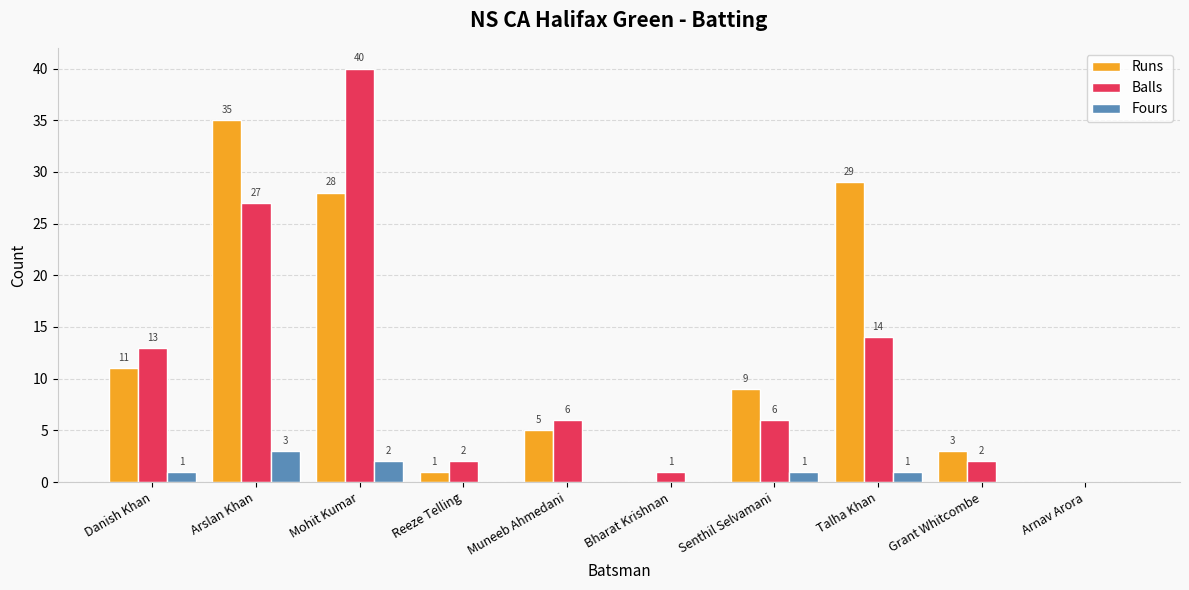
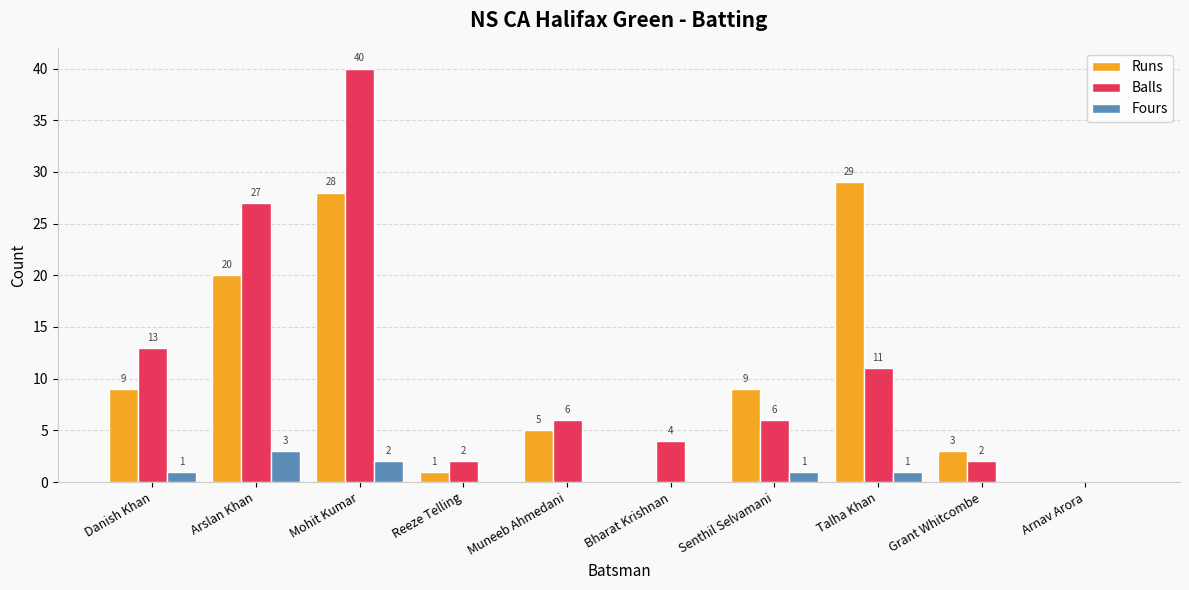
  {
    "Runs": {
-     "Danish Khan": 11,
-     "Arslan Khan": 35,
+     "Danish Khan": 9,
+     "Arslan Khan": 20,
      "Mohit Kumar": 28,
      "Reeze Telling": 1,
      "Muneeb Ahmedani": 5,
      "Senthil Selvamani": 9,
      "Talha Khan": 29,
      "Grant Whitcombe": 3
    },
    "Balls": {
      "Danish Khan": 13,
      "Arslan Khan": 27,
      "Mohit Kumar": 40,
      "Reeze Telling": 2,
      "Muneeb Ahmedani": 6,
-     "Bharat Krishnan": 1,
+     "Bharat Krishnan": 4,
      "Senthil Selvamani": 6,
-     "Talha Khan": 14,
+     "Talha Khan": 11,
      "Grant Whitcombe": 2
    },
    "Fours": {
      "Danish Khan": 1,
      "Arslan Khan": 3,
      "Mohit Kumar": 2,
      "Senthil Selvamani": 1,
      "Talha Khan": 1
    }
  }
